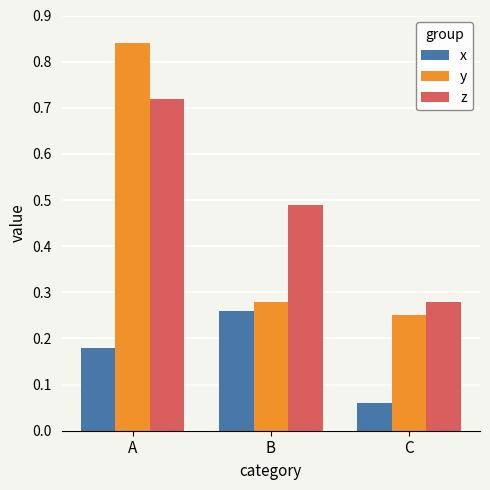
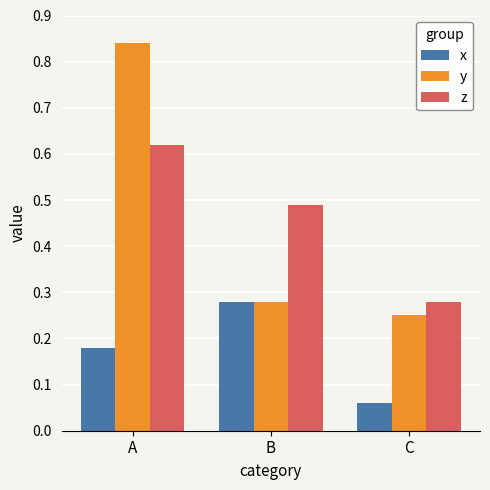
  {
    "x": {
      "A": 0.18,
-     "B": 0.26,
+     "B": 0.28,
      "C": 0.06
    },
    "y": {
      "A": 0.84,
      "B": 0.28,
      "C": 0.25
    },
    "z": {
-     "A": 0.72,
+     "A": 0.62,
      "B": 0.49,
      "C": 0.28
    }
  }
